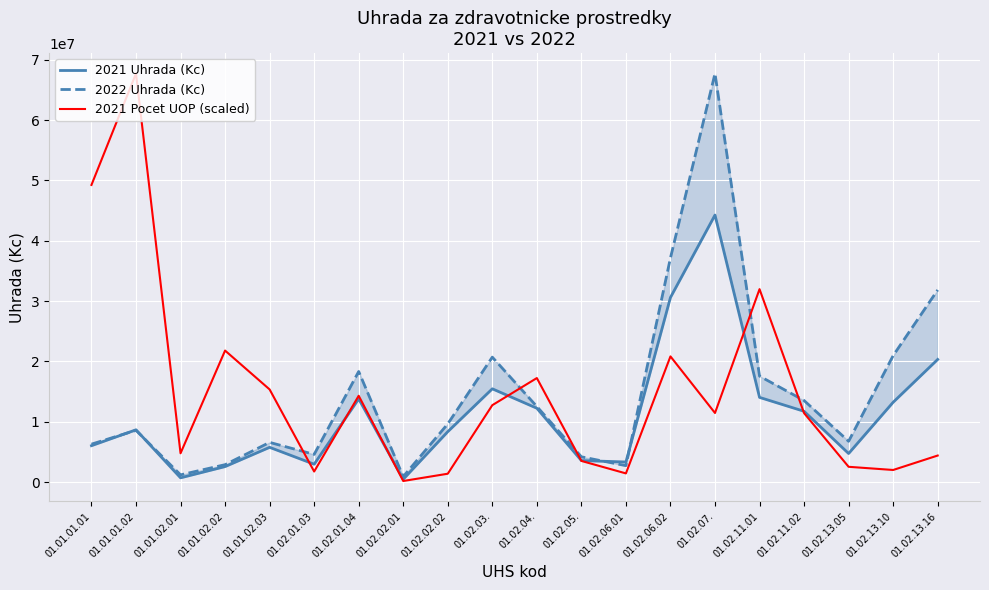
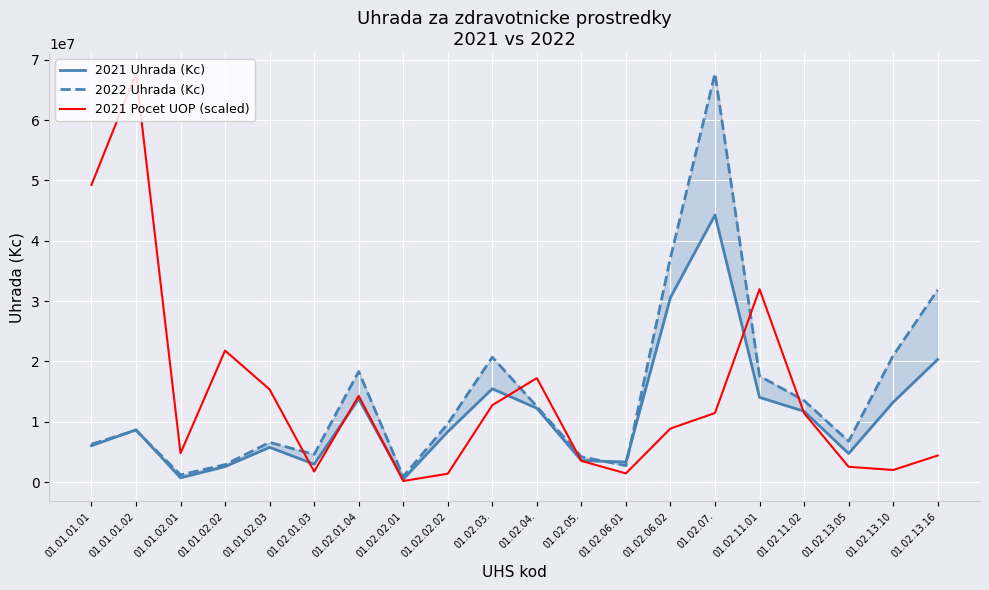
  {
    "2021 Pocet UOP (scaled)": {
      "01.01.01.01": 49000000,
      "01.01.02.01": 5000000,
      "01.01.02.02": 22000000,
      "01.01.02.03": 15000000,
      "01.02.01.03": 2000000,
      "01.02.01.04": 14000000,
      "01.02.02.02": 1000000,
      "01.02.03.": 13000000,
      "01.02.04.": 17000000,
      "01.02.06.01": 1000000,
-     "01.02.06.02": 21000000,
+     "01.02.06.02": 9000000,
      "01.02.07.": 11000000,
      "01.02.11.01": 32000000,
      "01.02.13.05": 3000000,
      "01.02.13.10": 2000000,
      "01.02.13.16": 4000000
    }
  }
